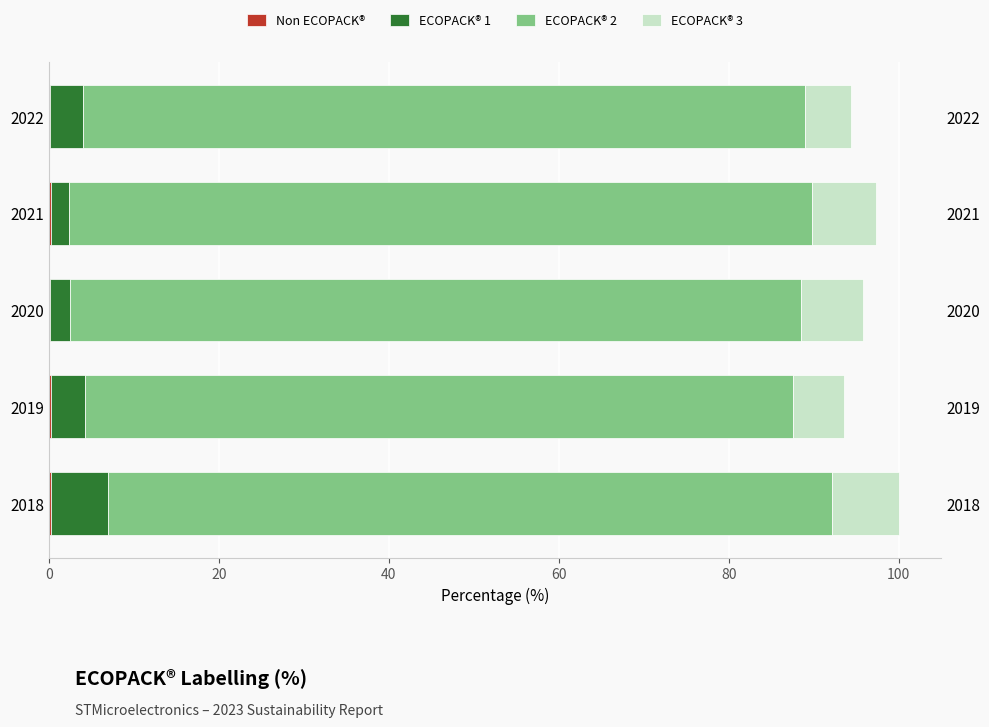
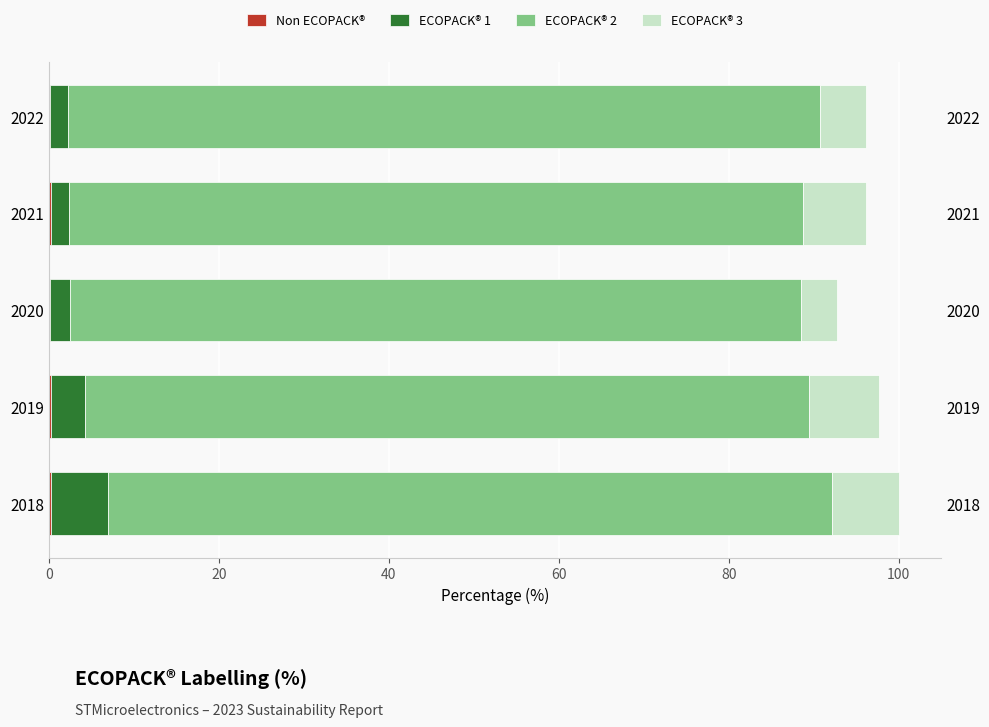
  {
    "ECOPACK® 1": {
-     "2022": 4,
+     "2022": 2,
      "2021": 2,
      "2020": 2,
      "2019": 4,
      "2018": 7
    },
    "ECOPACK® 2": {
-     "2022": 85,
-     "2021": 87,
+     "2022": 89,
+     "2021": 86,
      "2020": 86,
-     "2019": 83,
+     "2019": 85,
      "2018": 85
    },
    "ECOPACK® 3": {
      "2022": 5,
      "2021": 8,
-     "2020": 7,
-     "2019": 6,
+     "2020": 4,
+     "2019": 8,
      "2018": 8
    }
  }
